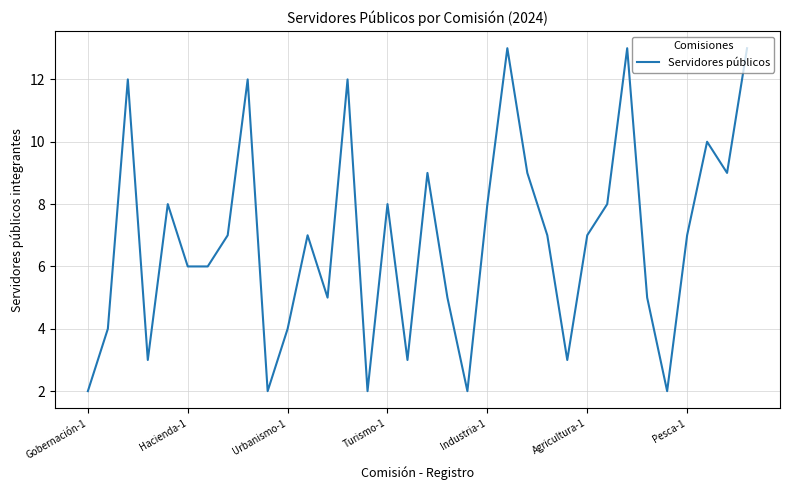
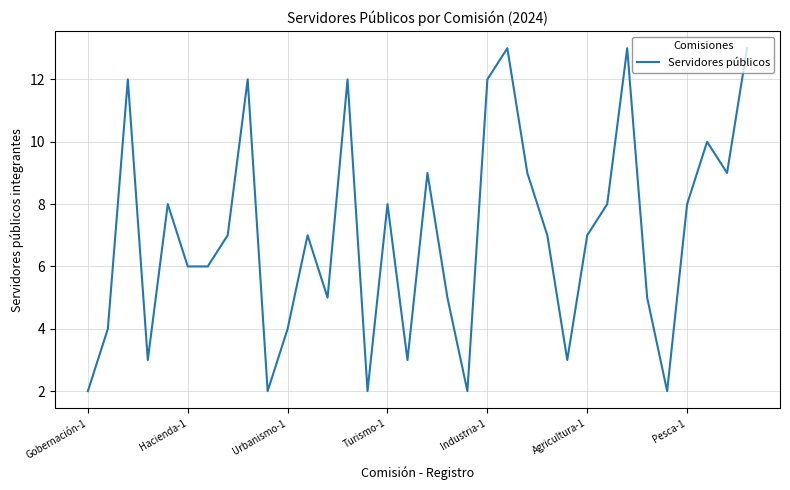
  {
    "Gobernación-1": 2,
    "Hacienda-1": 6,
    "Urbanismo-1": 4,
    "Turismo-1": 8,
-   "Industria-1": 8,
+   "Industria-1": 12,
    "Agricultura-1": 7,
-   "Pesca-1": 7
+   "Pesca-1": 8
  }
